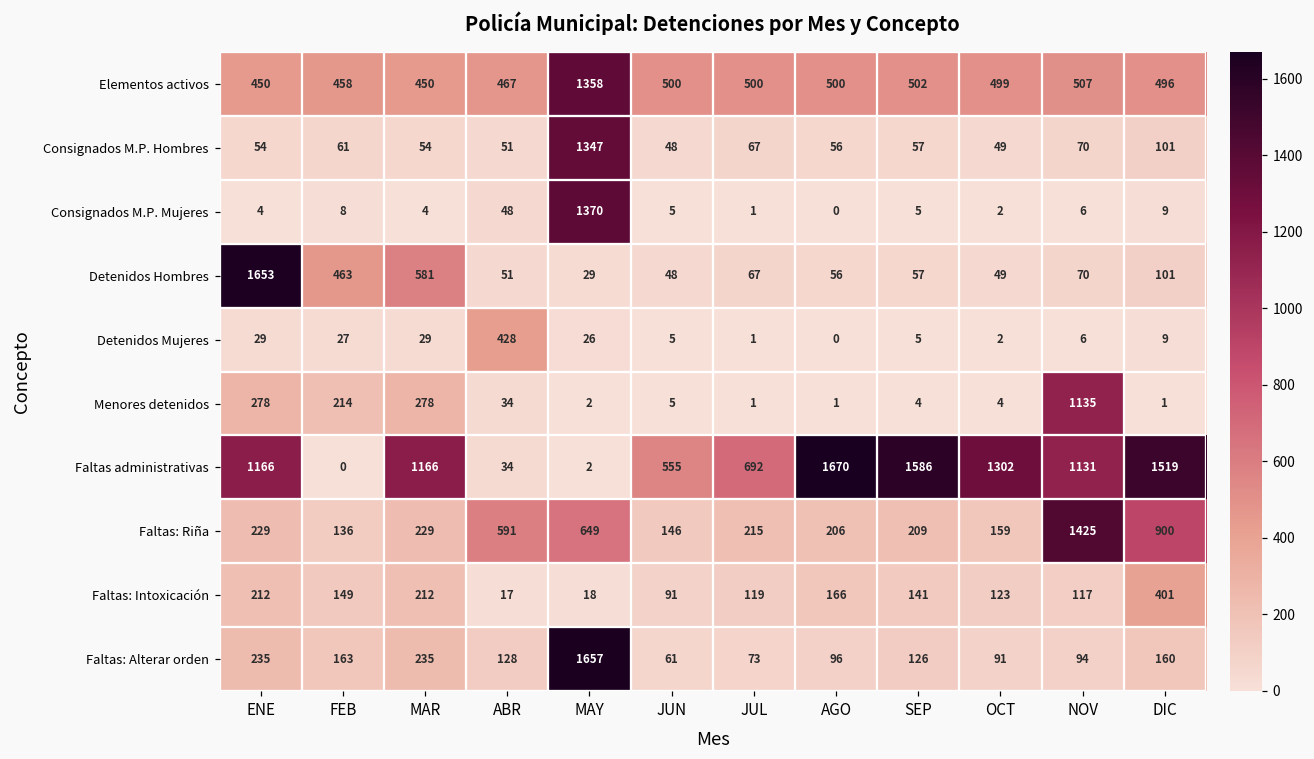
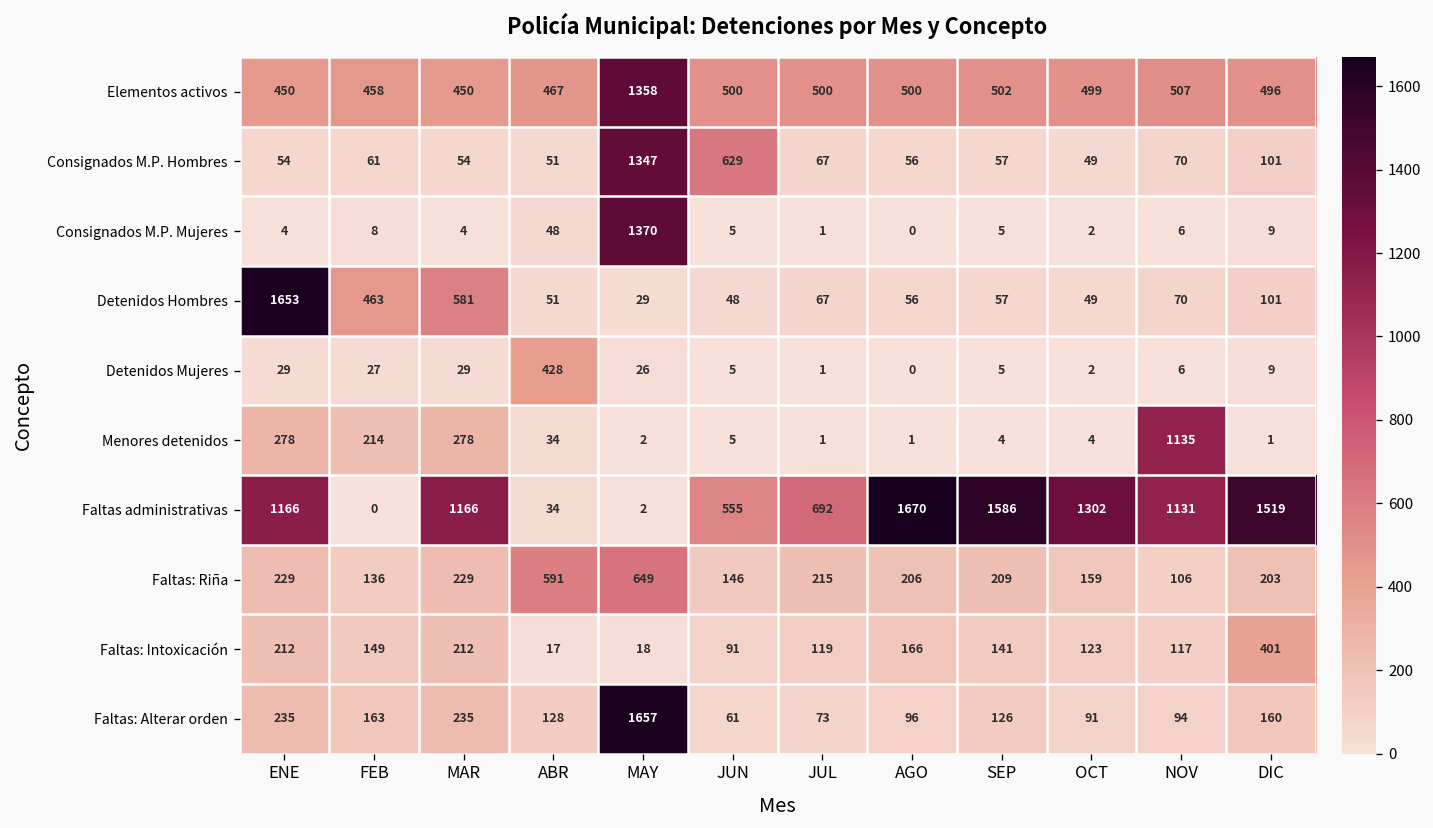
  {
    "Elementos activos": {
      "ENE": 450,
      "FEB": 458,
      "MAR": 450,
      "ABR": 467,
      "MAY": 1358,
      "JUN": 500,
      "JUL": 500,
      "AGO": 500,
      "SEP": 502,
      "OCT": 499,
      "NOV": 507,
      "DIC": 496
    },
    "Consignados M.P. Hombres": {
      "ENE": 54,
      "FEB": 61,
      "MAR": 54,
      "ABR": 51,
      "MAY": 1347,
-     "JUN": 48,
+     "JUN": 629,
      "JUL": 67,
      "AGO": 56,
      "SEP": 57,
      "OCT": 49,
      "NOV": 70,
      "DIC": 101
    },
    "Consignados M.P. Mujeres": {
      "ENE": 4,
      "FEB": 8,
      "MAR": 4,
      "ABR": 48,
      "MAY": 1370,
      "JUN": 5,
      "JUL": 1,
      "AGO": 0,
      "SEP": 5,
      "OCT": 2,
      "NOV": 6,
      "DIC": 9
    },
    "Detenidos Hombres": {
      "ENE": 1653,
      "FEB": 463,
      "MAR": 581,
      "ABR": 51,
      "MAY": 29,
      "JUN": 48,
      "JUL": 67,
      "AGO": 56,
      "SEP": 57,
      "OCT": 49,
      "NOV": 70,
      "DIC": 101
    },
    "Detenidos Mujeres": {
      "ENE": 29,
      "FEB": 27,
      "MAR": 29,
      "ABR": 428,
      "MAY": 26,
      "JUN": 5,
      "JUL": 1,
      "AGO": 0,
      "SEP": 5,
      "OCT": 2,
      "NOV": 6,
      "DIC": 9
    },
    "Menores detenidos": {
      "ENE": 278,
      "FEB": 214,
      "MAR": 278,
      "ABR": 34,
      "MAY": 2,
      "JUN": 5,
      "JUL": 1,
      "AGO": 1,
      "SEP": 4,
      "OCT": 4,
      "NOV": 1135,
      "DIC": 1
    },
    "Faltas administrativas": {
      "ENE": 1166,
      "FEB": 0,
      "MAR": 1166,
      "ABR": 34,
      "MAY": 2,
      "JUN": 555,
      "JUL": 692,
      "AGO": 1670,
      "SEP": 1586,
      "OCT": 1302,
      "NOV": 1131,
      "DIC": 1519
    },
    "Faltas: Riña": {
      "ENE": 229,
      "FEB": 136,
      "MAR": 229,
      "ABR": 591,
      "MAY": 649,
      "JUN": 146,
      "JUL": 215,
      "AGO": 206,
      "SEP": 209,
      "OCT": 159,
-     "NOV": 1425,
-     "DIC": 900
+     "NOV": 106,
+     "DIC": 203
    },
    "Faltas: Intoxicación": {
      "ENE": 212,
      "FEB": 149,
      "MAR": 212,
      "ABR": 17,
      "MAY": 18,
      "JUN": 91,
      "JUL": 119,
      "AGO": 166,
      "SEP": 141,
      "OCT": 123,
      "NOV": 117,
      "DIC": 401
    },
    "Faltas: Alterar orden": {
      "ENE": 235,
      "FEB": 163,
      "MAR": 235,
      "ABR": 128,
      "MAY": 1657,
      "JUN": 61,
      "JUL": 73,
      "AGO": 96,
      "SEP": 126,
      "OCT": 91,
      "NOV": 94,
      "DIC": 160
    }
  }
